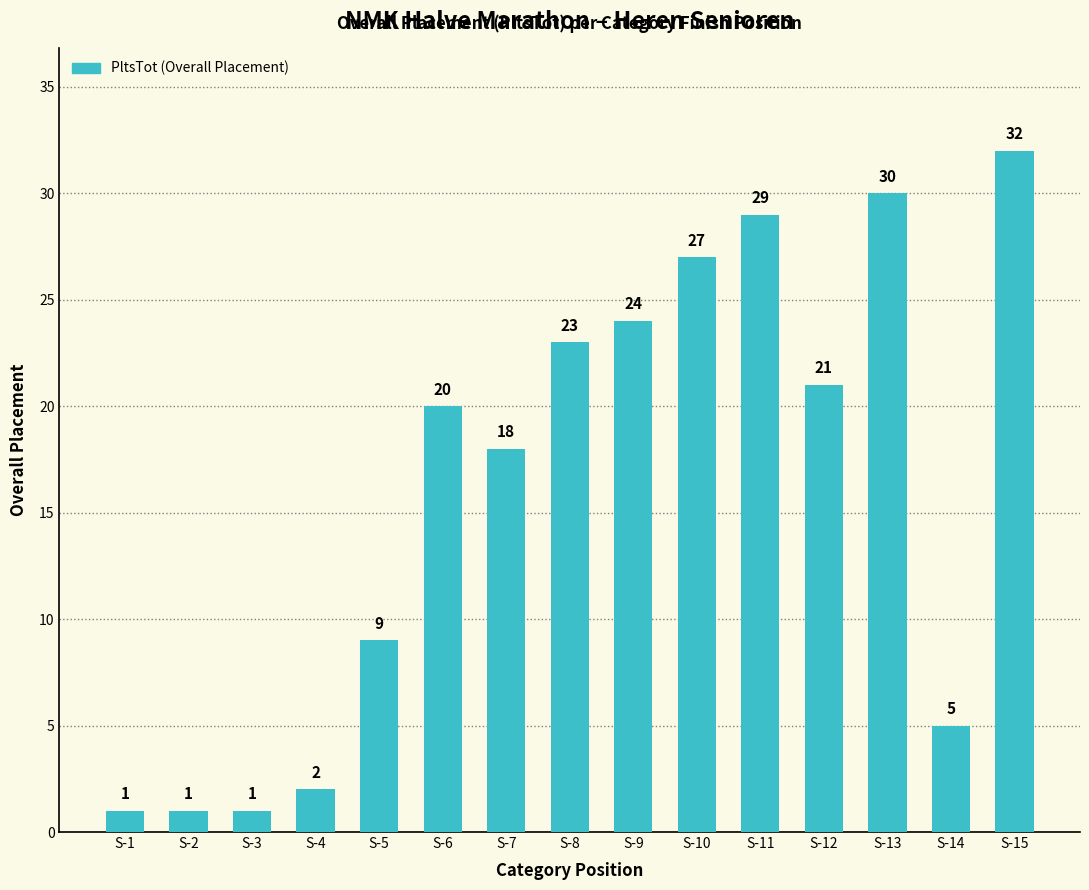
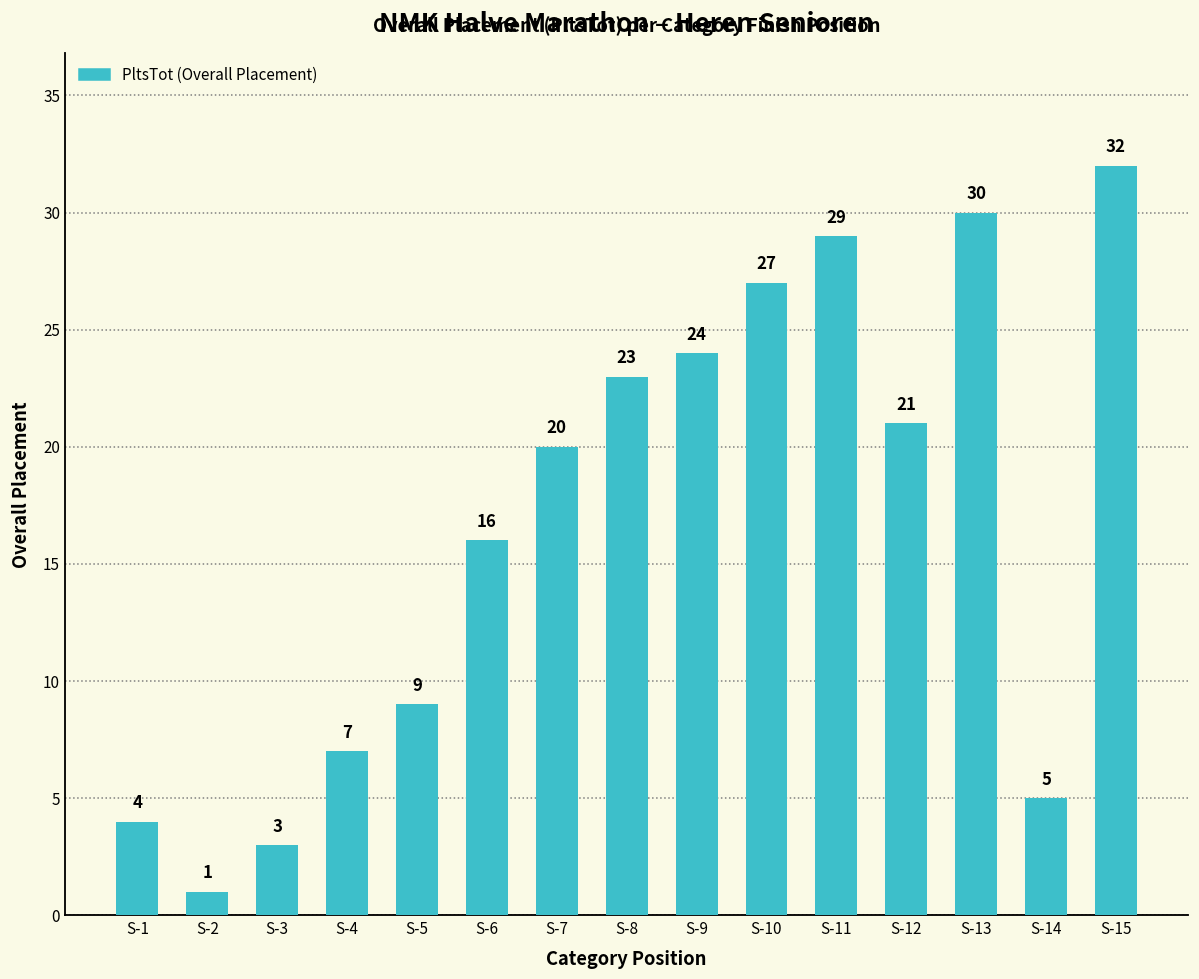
  {
-   "S-1": 1,
+   "S-1": 4,
    "S-2": 1,
-   "S-3": 1,
-   "S-4": 2,
+   "S-3": 3,
+   "S-4": 7,
    "S-5": 9,
-   "S-6": 20,
-   "S-7": 18,
+   "S-6": 16,
+   "S-7": 20,
    "S-8": 23,
    "S-9": 24,
    "S-10": 27,
    "S-11": 29,
    "S-12": 21,
    "S-13": 30,
    "S-14": 5,
    "S-15": 32
  }
